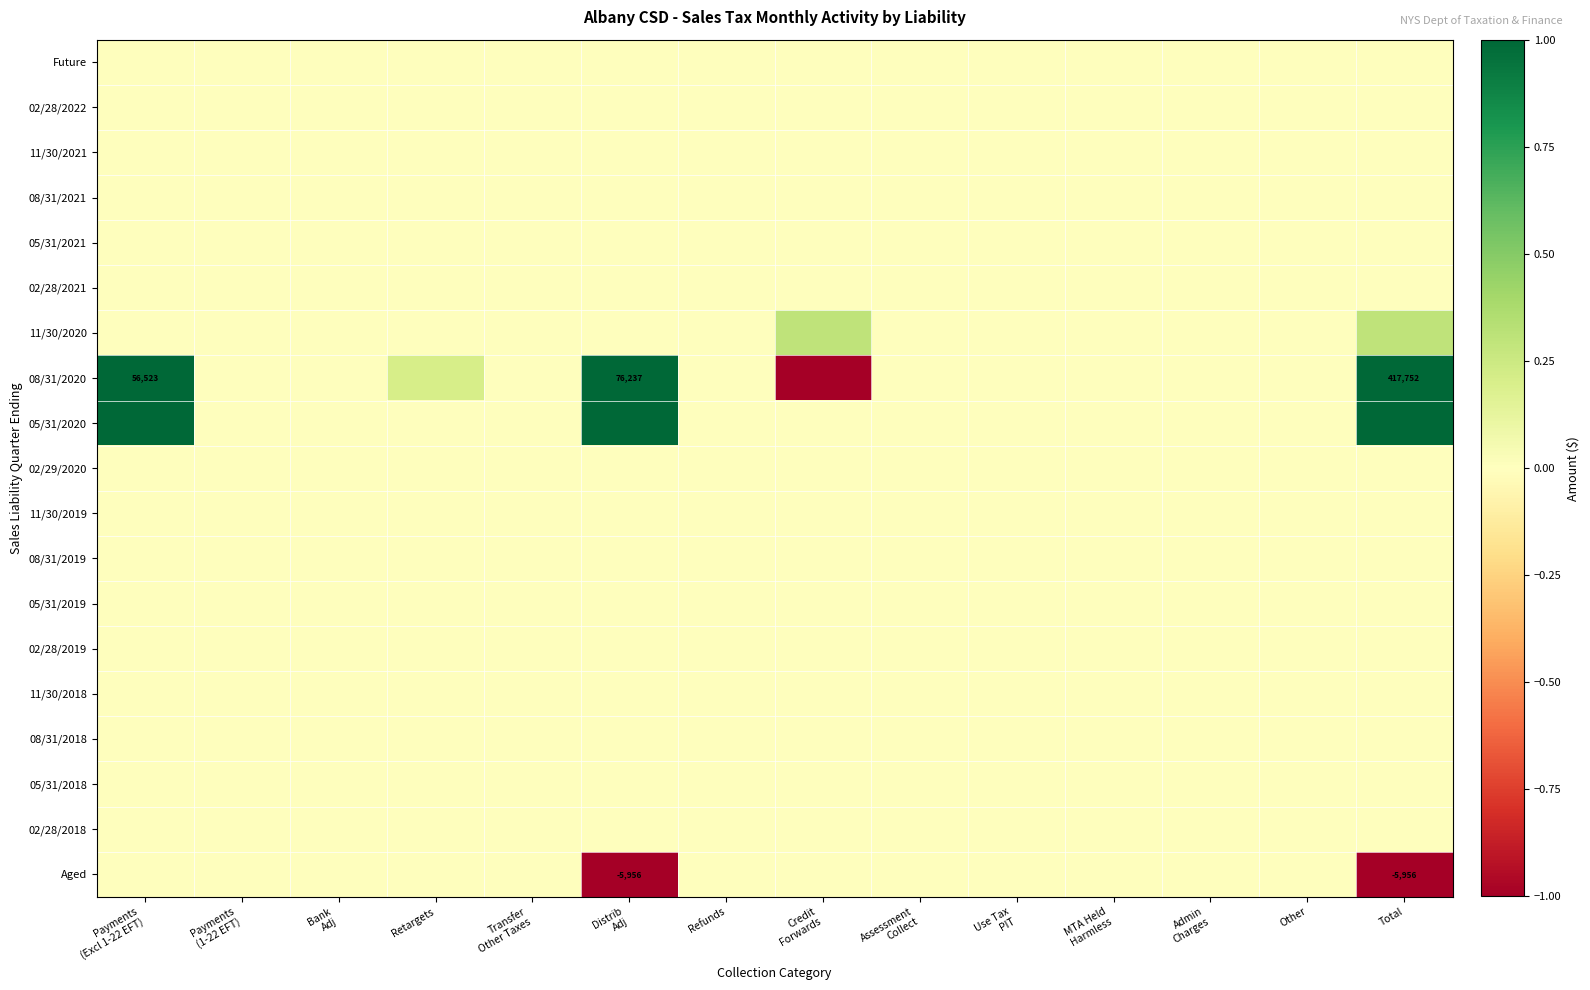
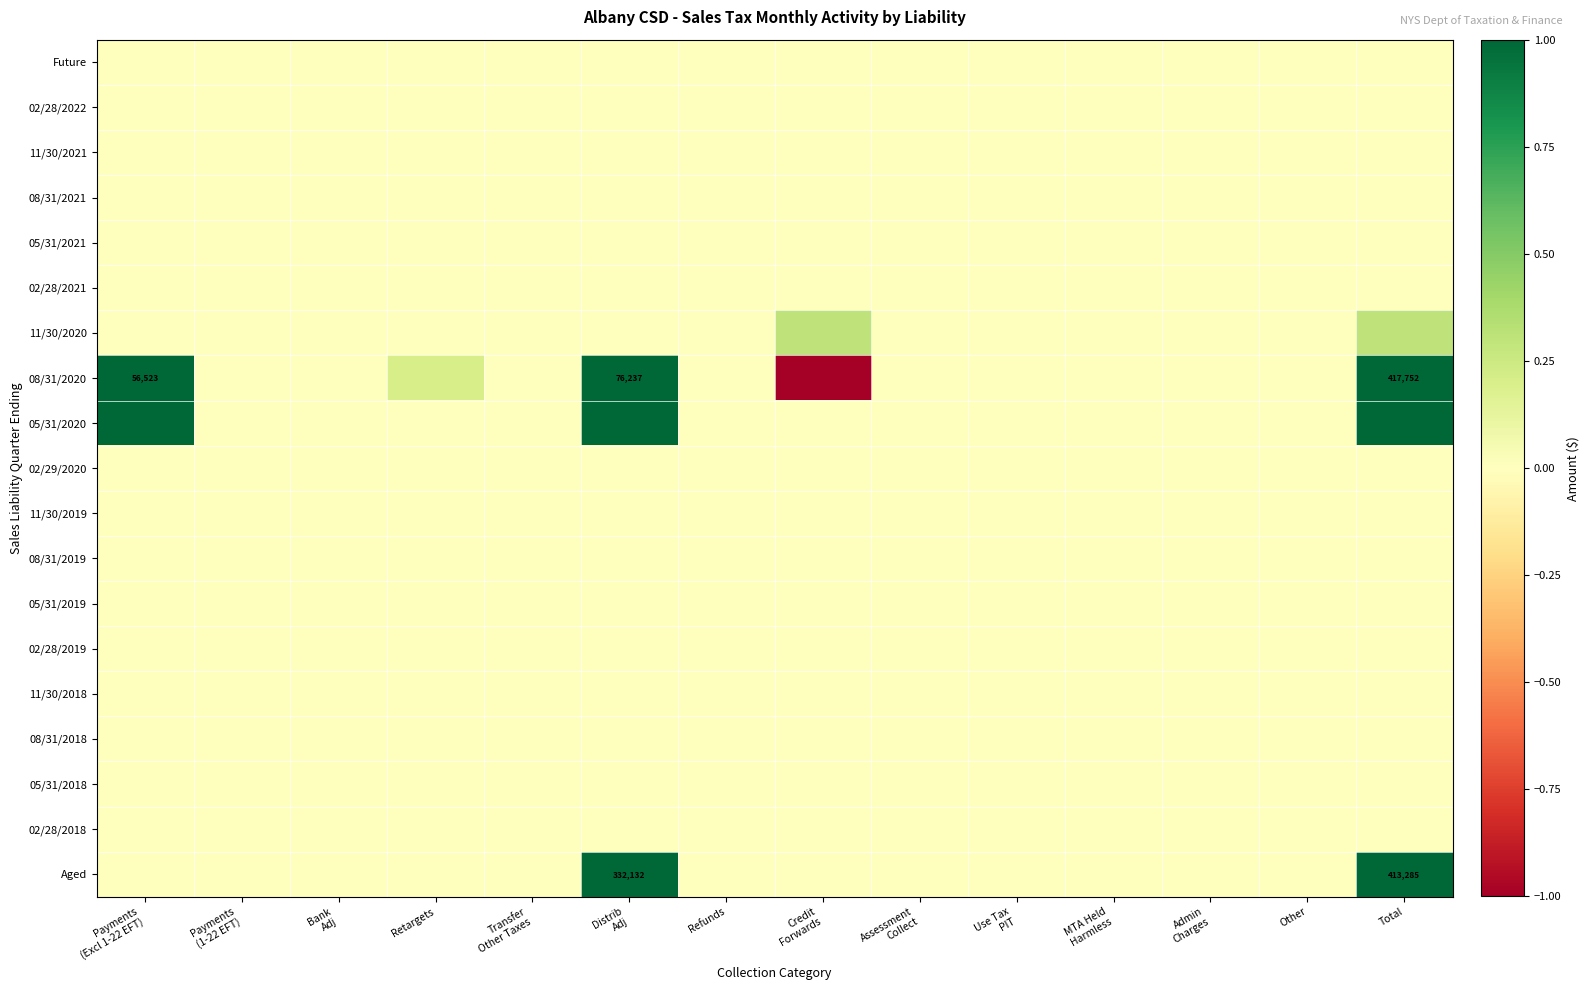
  {
    "08/31/2020": {
      "Payments (Excl 1-22 EFT)": "56,523",
      "Distrib Adj": "76,237",
      "Total": "417,752"
    },
    "Aged": {
-     "Distrib Adj": "-5,956",
-     "Total": "-5,956"
+     "Distrib Adj": "332,132",
+     "Total": "413,285"
    }
  }
